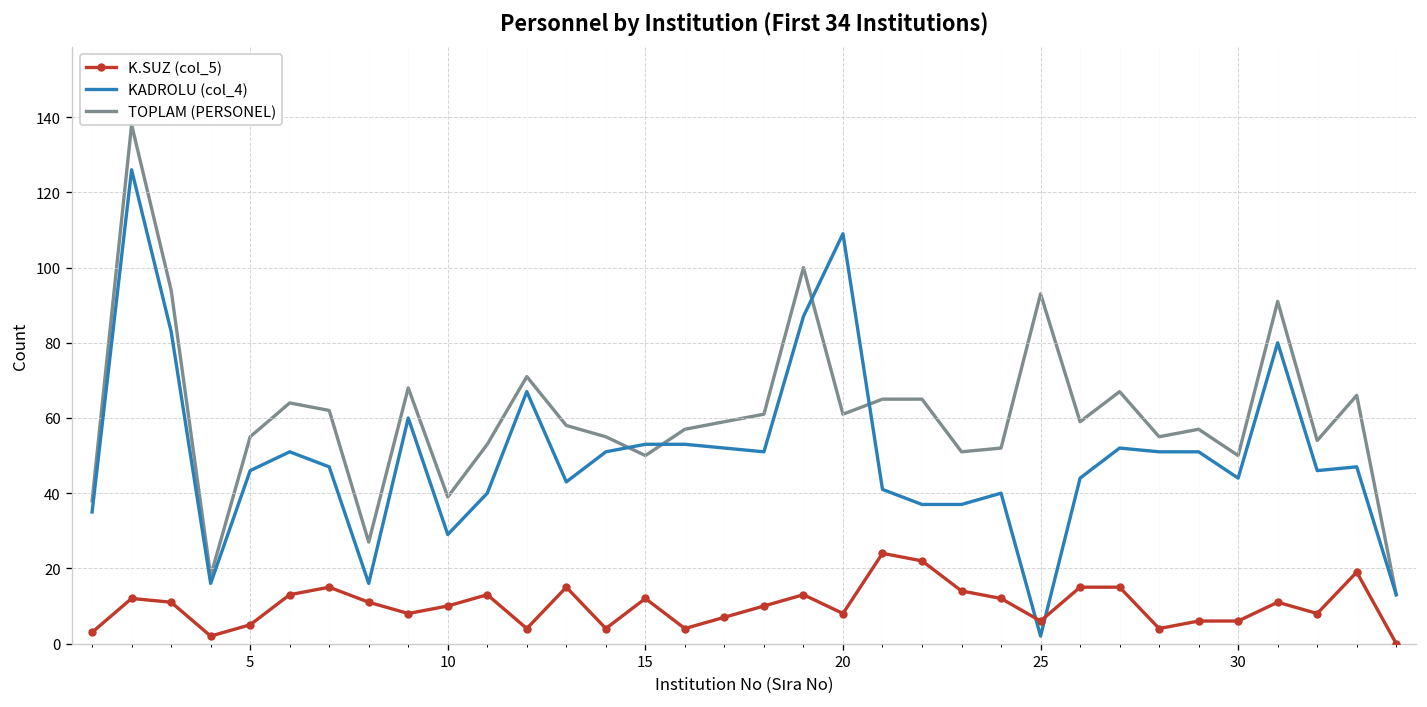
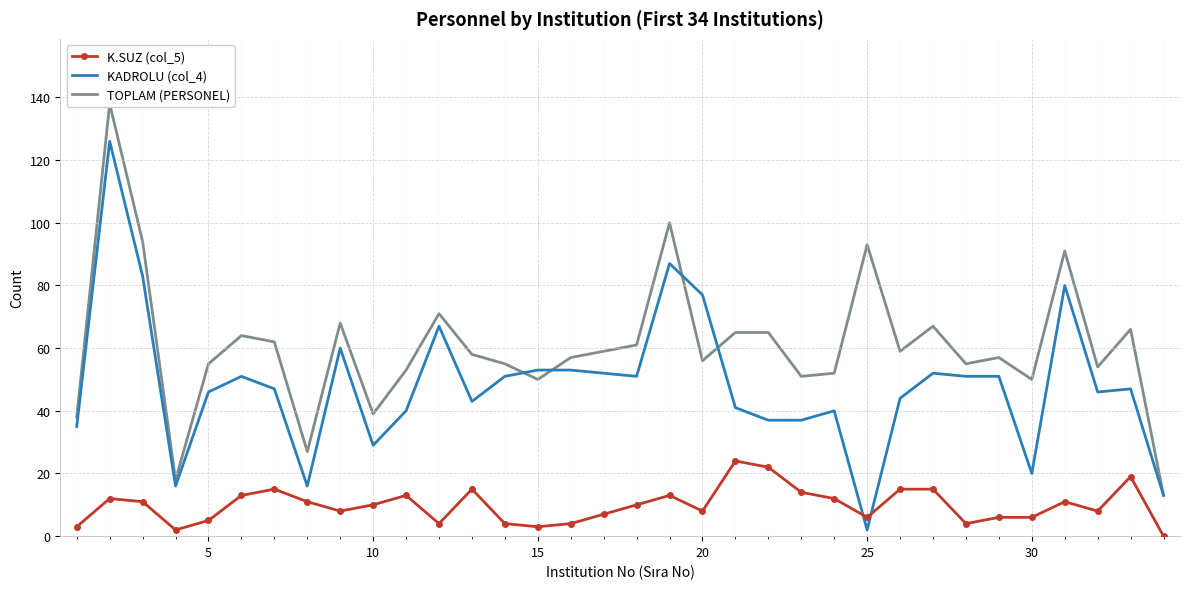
  {
    "K.SUZ (col_5)": {
      "5": 5,
      "10": 10,
-     "15": 12,
+     "15": 3,
      "20": 8,
      "25": 6,
      "30": 6
    },
    "KADROLU (col_4)": {
      "5": 46,
      "10": 29,
      "15": 53,
-     "20": 109,
+     "20": 77,
      "25": 2,
-     "30": 44
+     "30": 20
    },
    "TOPLAM (PERSONEL)": {
      "5": 55,
      "10": 39,
      "15": 50,
-     "20": 61,
+     "20": 56,
      "25": 93,
      "30": 50
    }
  }
